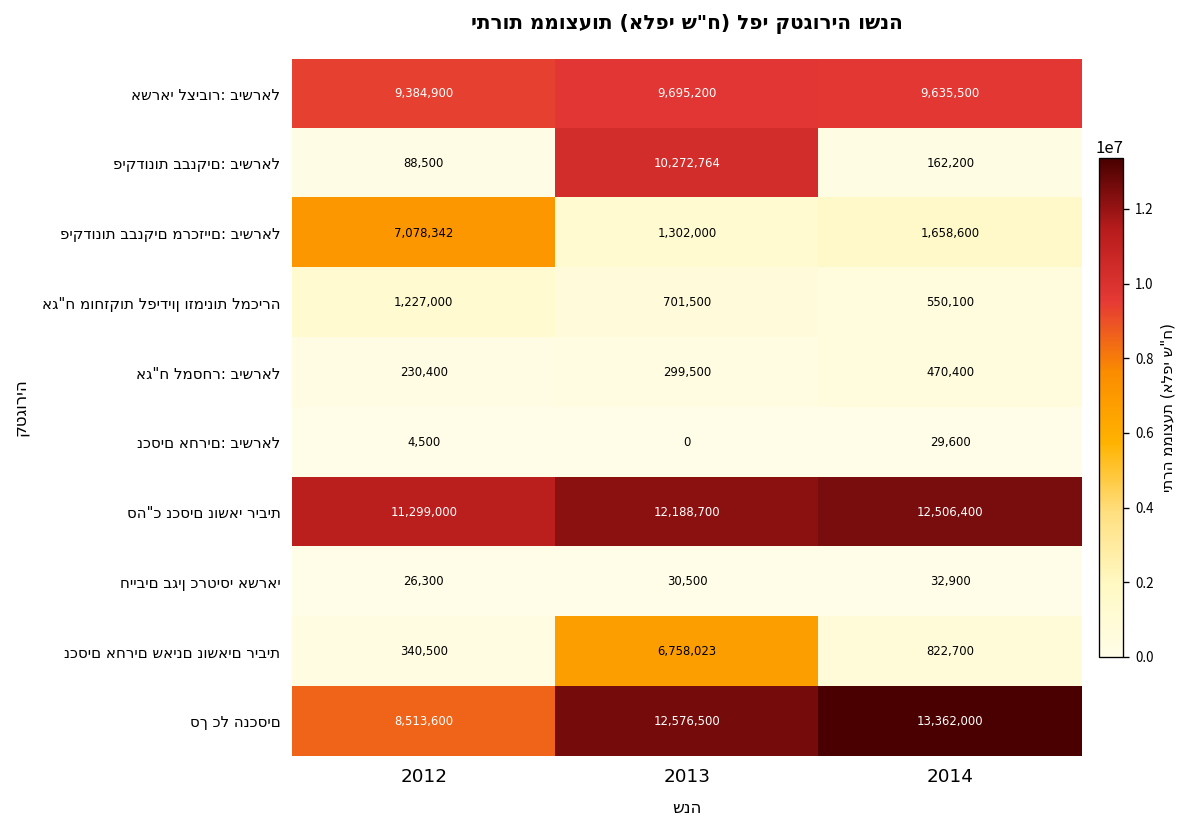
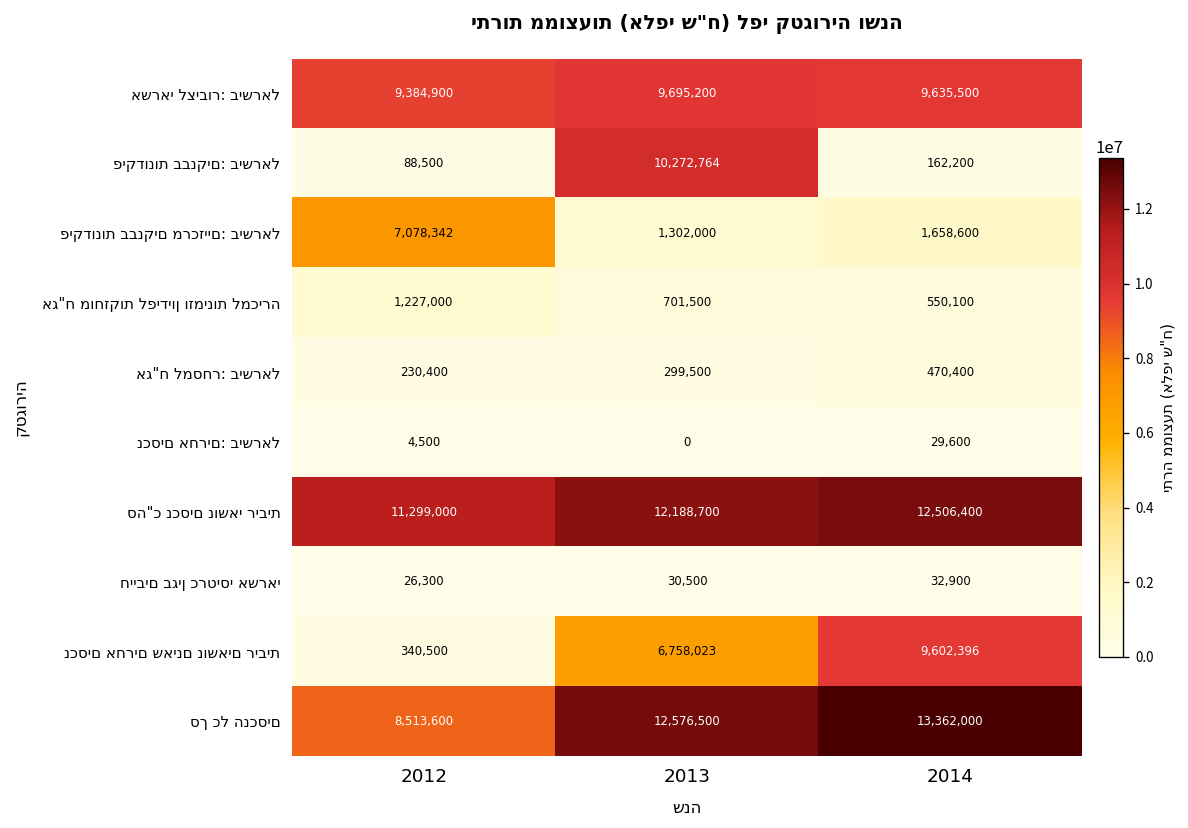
  {
    "אשראי לציבור: בישראל": {
      "2012": "9,384,900",
      "2013": "9,695,200",
      "2014": "9,635,500"
    },
    "פיקדונות בבנקים: בישראל": {
      "2012": "88,500",
      "2013": "10,272,764",
      "2014": "162,200"
    },
    "פיקדונות בבנקים מרכזיים: בישראל": {
      "2012": "7,078,342",
      "2013": "1,302,000",
      "2014": "1,658,600"
    },
    "אג\"ח מוחזקות לפידיון וזמינות למכירה": {
      "2012": "1,227,000",
      "2013": "701,500",
      "2014": "550,100"
    },
    "אג\"ח למסחר: בישראל": {
      "2012": "230,400",
      "2013": "299,500",
      "2014": "470,400"
    },
    "נכסים אחרים: בישראל": {
      "2012": "4,500",
      "2013": "0",
      "2014": "29,600"
    },
    "סה\"כ נכסים נושאי ריבית": {
      "2012": "11,299,000",
      "2013": "12,188,700",
      "2014": "12,506,400"
    },
    "חייבים בגין כרטיסי אשראי": {
      "2012": "26,300",
      "2013": "30,500",
      "2014": "32,900"
    },
    "נכסים אחרים שאינם נושאים ריבית": {
      "2012": "340,500",
      "2013": "6,758,023",
-     "2014": "822,700"
+     "2014": "9,602,396"
    },
    "סך כל הנכסים": {
      "2012": "8,513,600",
      "2013": "12,576,500",
      "2014": "13,362,000"
    }
  }
